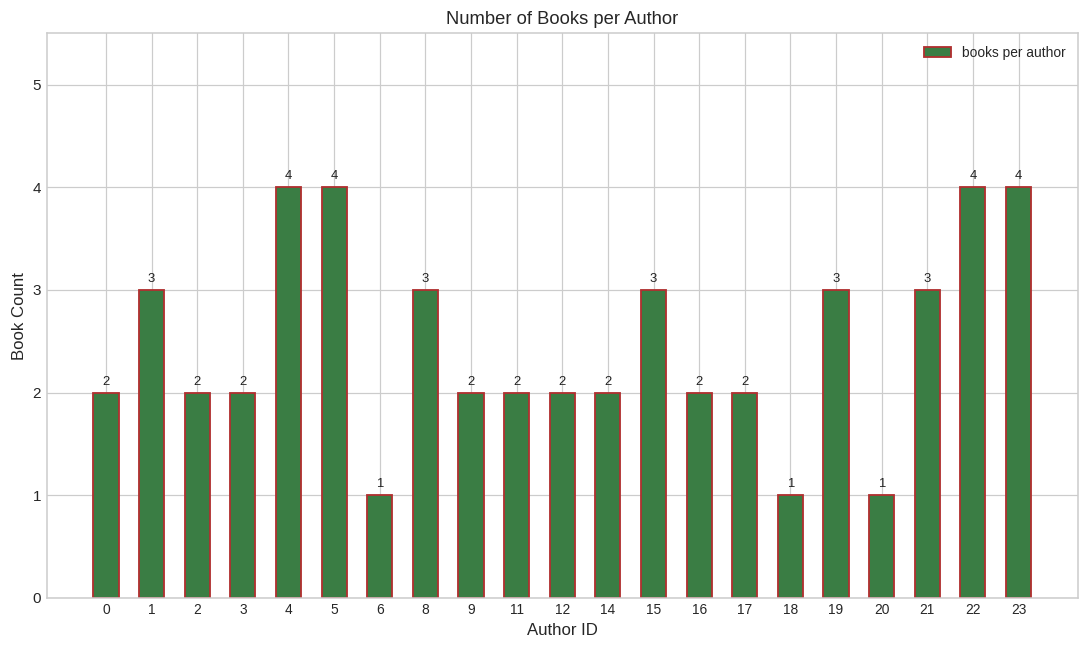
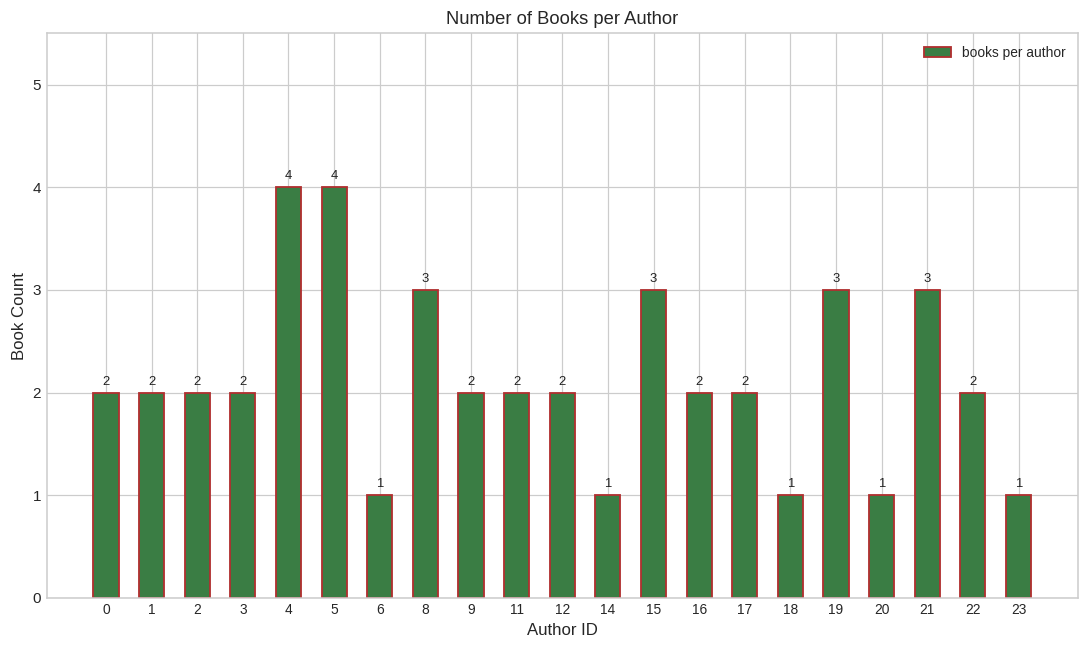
  {
    "0": 2,
-   "1": 3,
+   "1": 2,
    "2": 2,
    "3": 2,
    "4": 4,
    "5": 4,
    "6": 1,
    "8": 3,
    "9": 2,
    "11": 2,
    "12": 2,
-   "14": 2,
+   "14": 1,
    "15": 3,
    "16": 2,
    "17": 2,
    "18": 1,
    "19": 3,
    "20": 1,
    "21": 3,
-   "22": 4,
-   "23": 4
+   "22": 2,
+   "23": 1
  }
